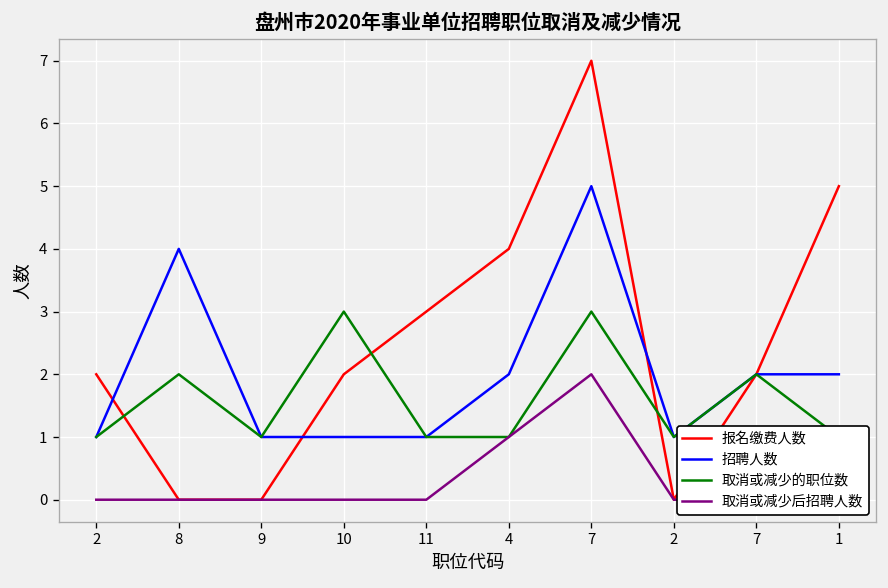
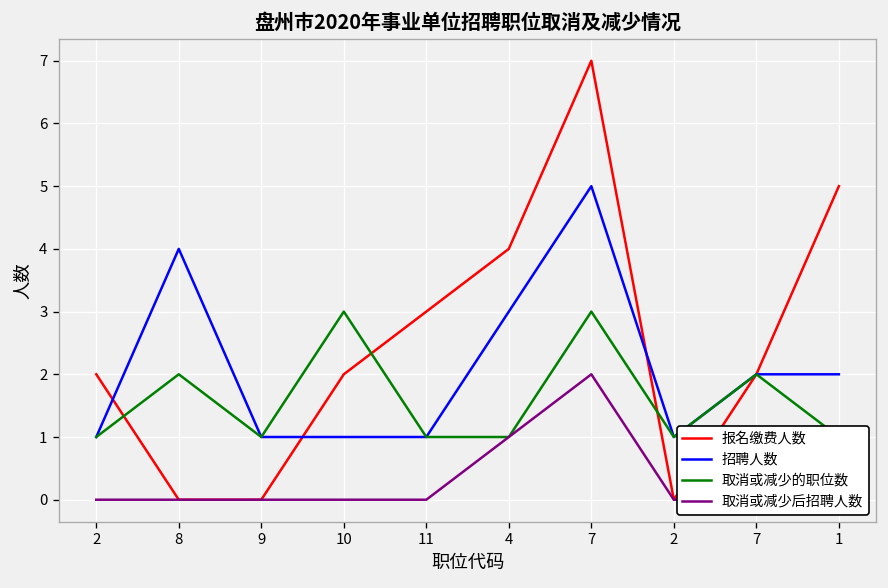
  {
    "报名缴费人数": {
      "10": 2,
      "11": 3,
      "4": 4,
      "1": 5
    },
    "招聘人数": {
      "8": 4,
      "10": 1,
-     "4": 2,
+     "4": 3,
      "1": 2
    },
    "取消或减少的职位数": {
      "8": 2,
      "10": 3
    },
    "取消或减少后招聘人数": {
      "10": 0,
      "11": 0
    }
  }
